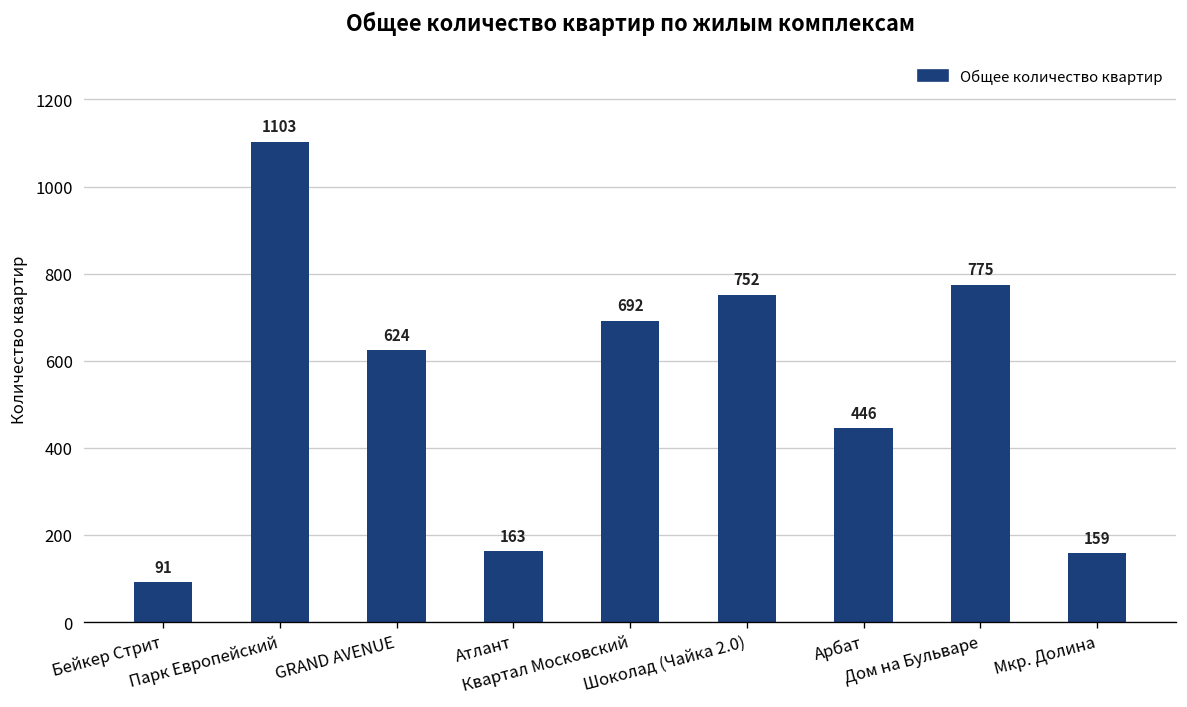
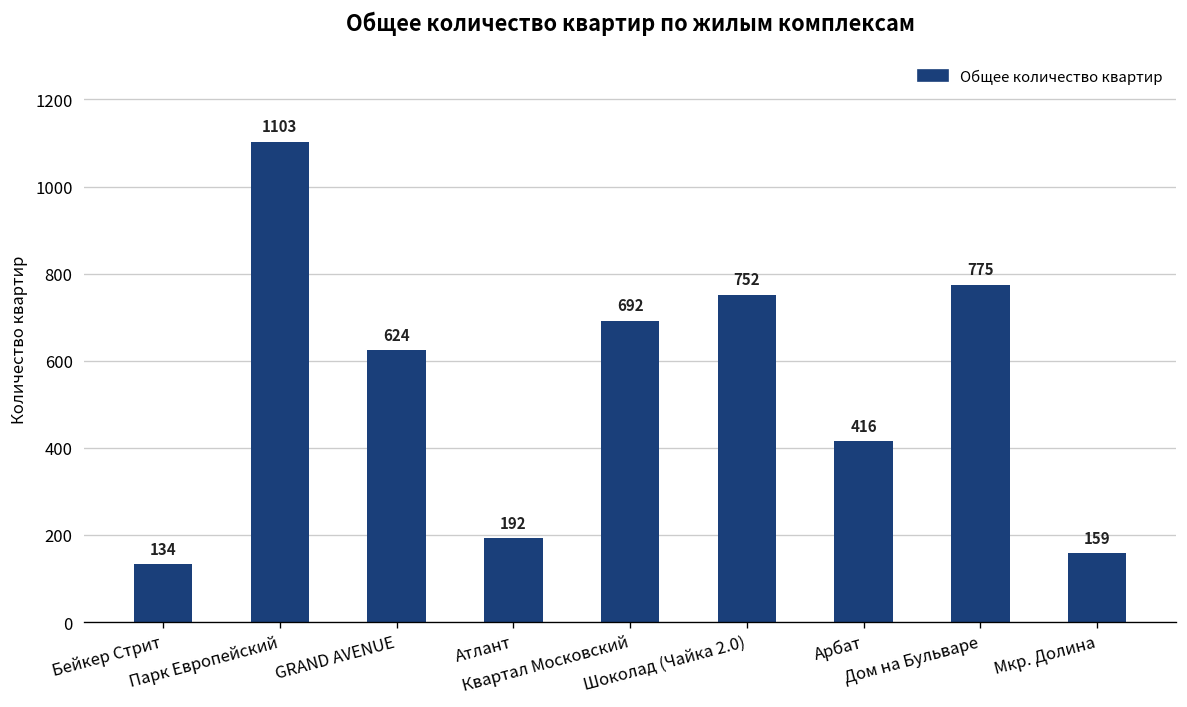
  {
-   "Бейкер Стрит": 91,
+   "Бейкер Стрит": 134,
    "Парк Европейский": 1103,
    "GRAND AVENUE": 624,
-   "Атлант": 163,
+   "Атлант": 192,
    "Квартал Московский": 692,
    "Шоколад (Чайка 2.0)": 752,
-   "Арбат": 446,
+   "Арбат": 416,
    "Дом на Бульваре": 775,
    "Мкр. Долина": 159
  }
